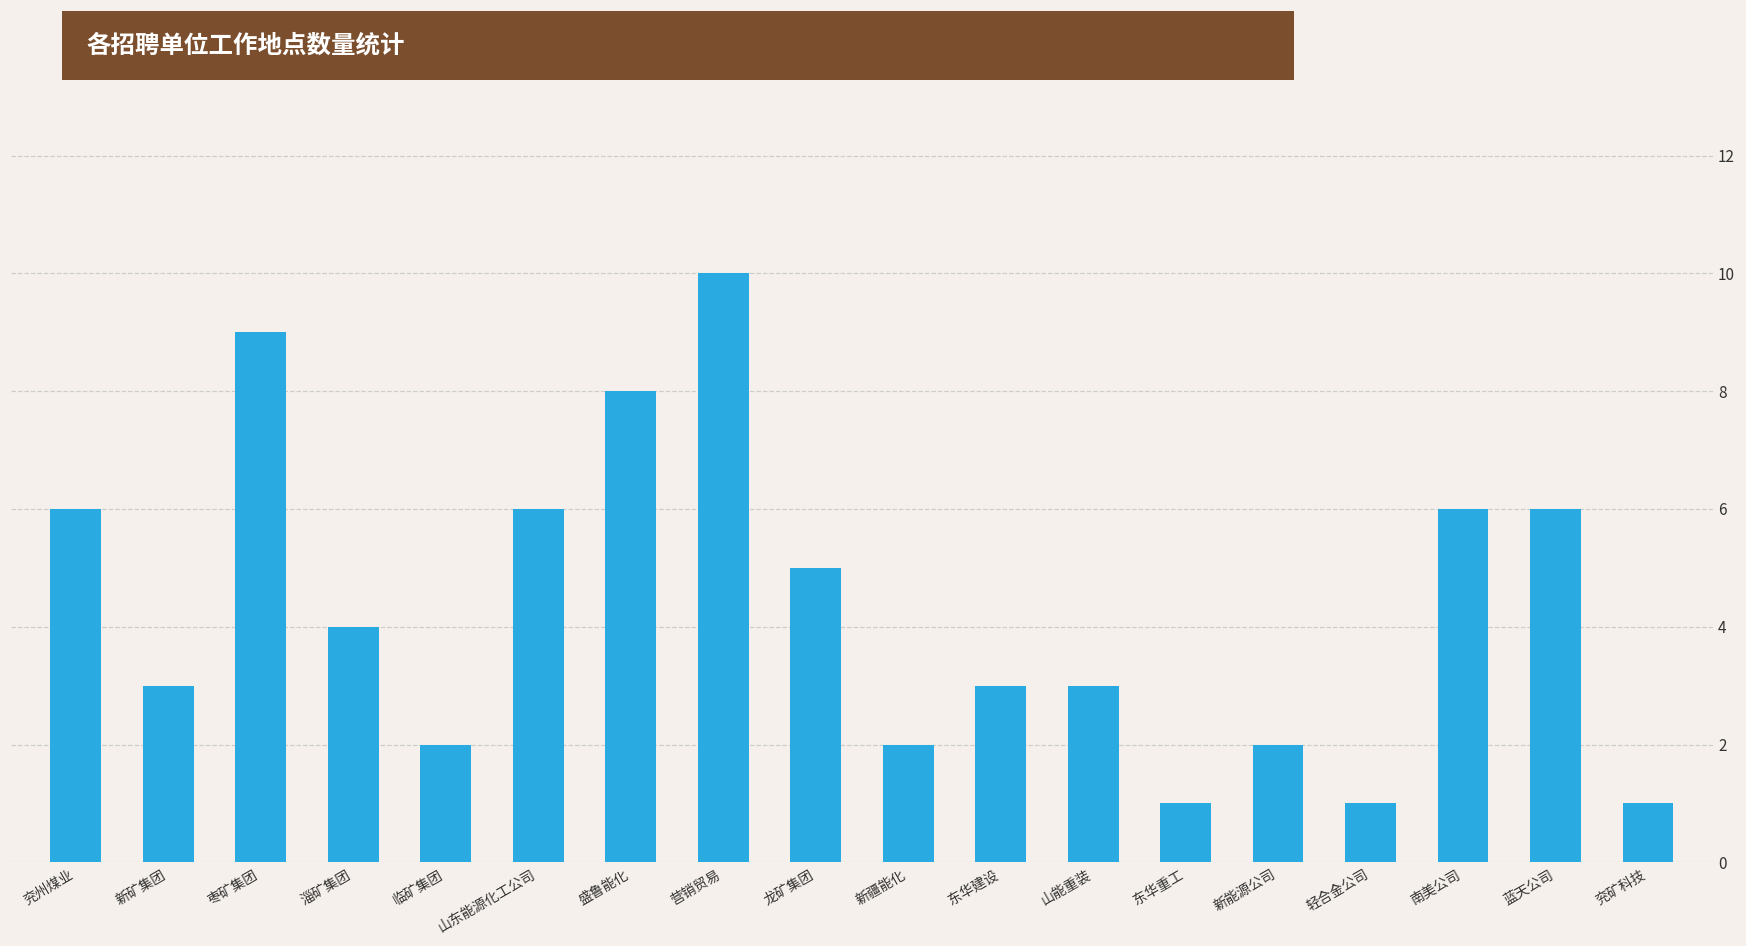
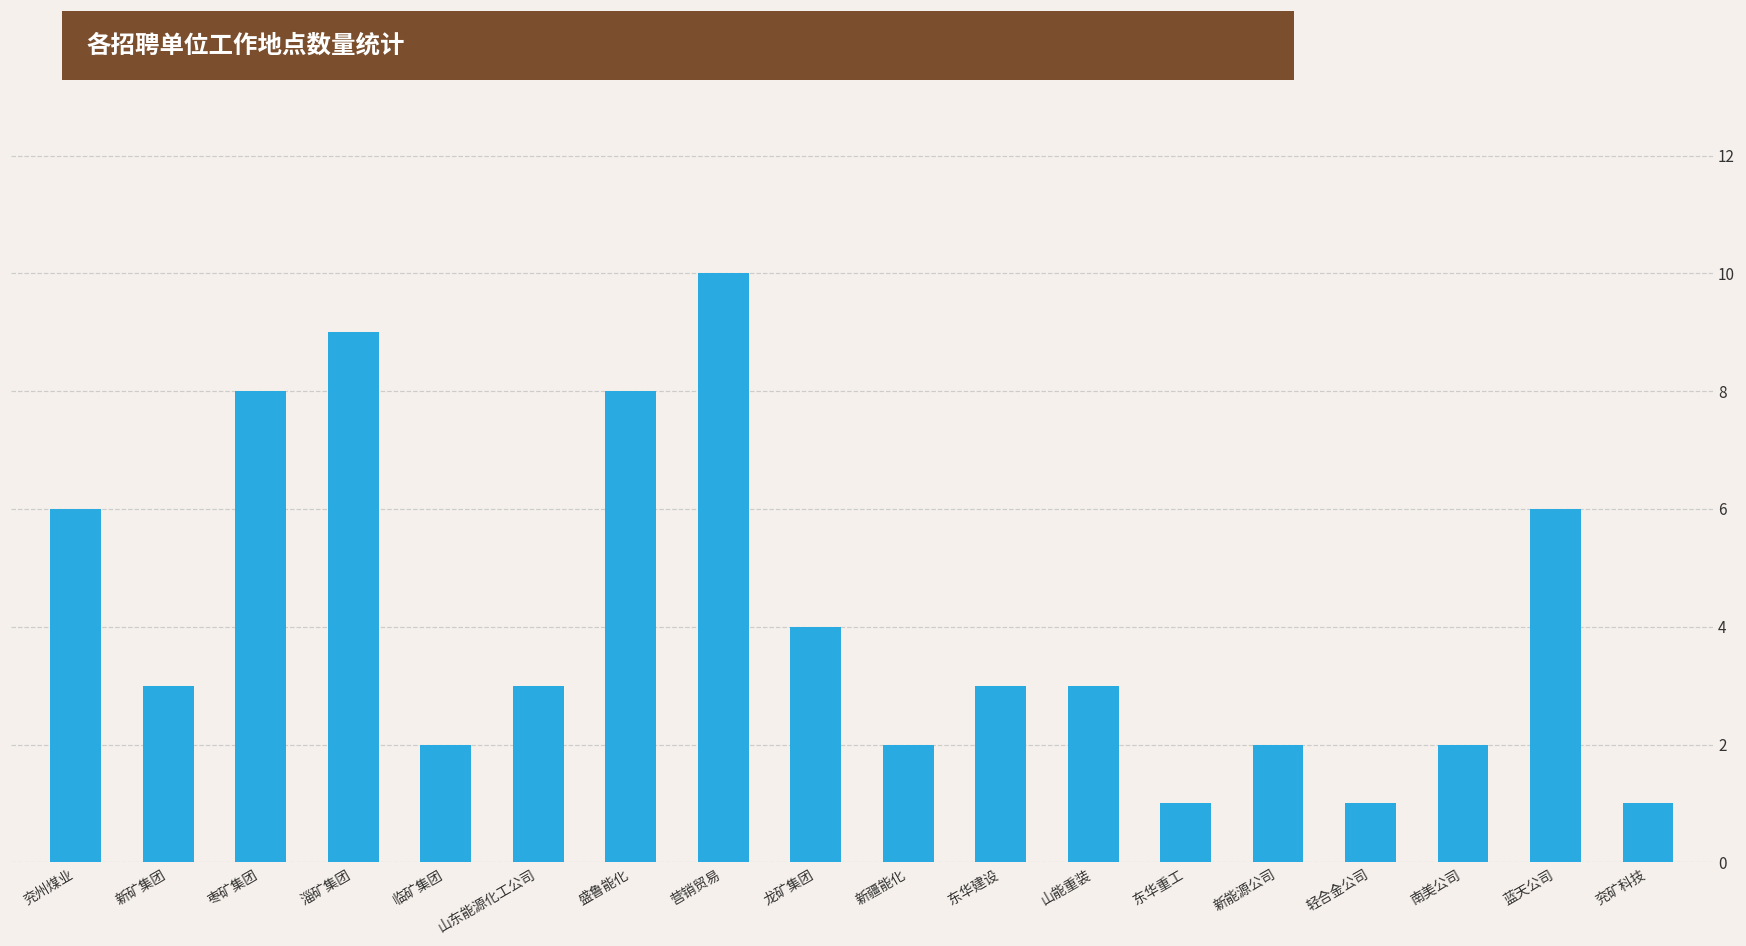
  {
    "兖州煤业": 6,
    "新矿集团": 3,
-   "枣矿集团": 9,
-   "淄矿集团": 4,
+   "枣矿集团": 8,
+   "淄矿集团": 9,
    "临矿集团": 2,
-   "山东能源化工公司": 6,
+   "山东能源化工公司": 3,
    "盛鲁能化": 8,
    "营销贸易": 10,
-   "龙矿集团": 5,
+   "龙矿集团": 4,
    "新疆能化": 2,
    "东华建设": 3,
    "山能重装": 3,
    "东华重工": 1,
    "新能源公司": 2,
    "轻合金公司": 1,
-   "南美公司": 6,
+   "南美公司": 2,
    "蓝天公司": 6,
    "兖矿科技": 1
  }
